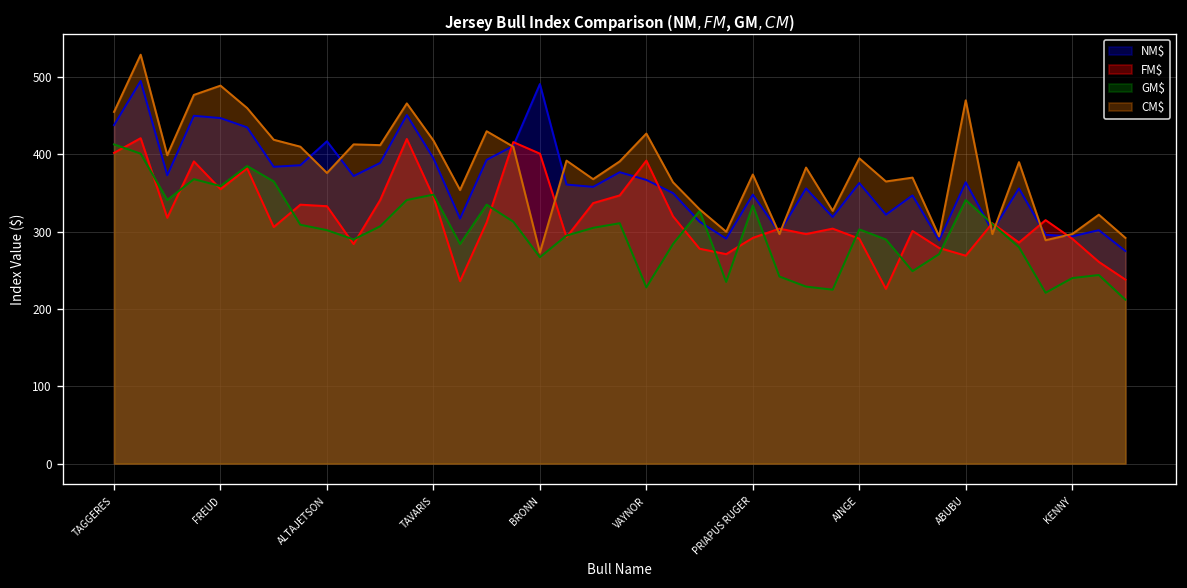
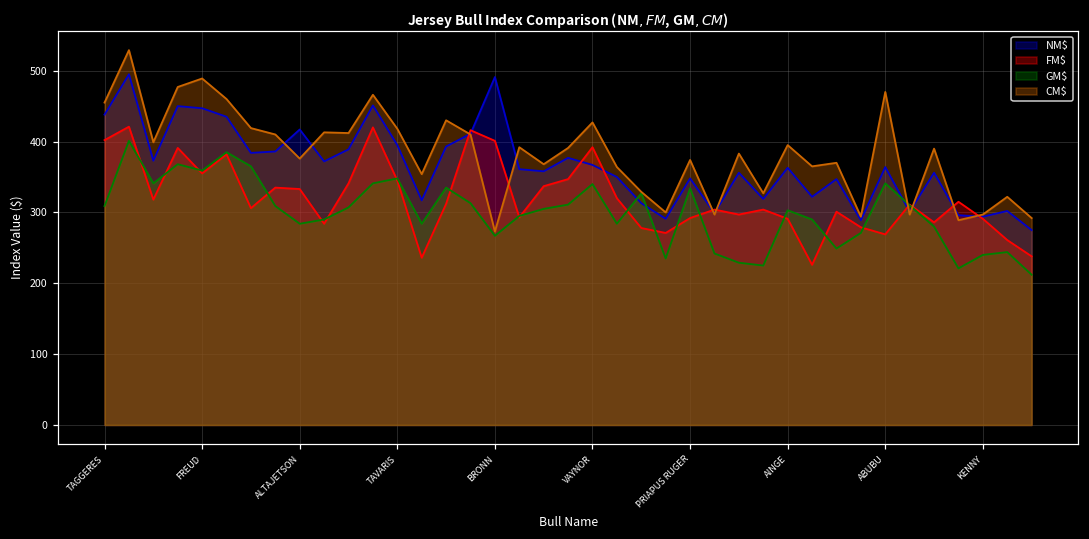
  {
    "NM$": {
      "TAGGERES": 440,
      "FREUD": 450,
      "ALTAJETSON": 420,
      "TAVARIS": 400,
      "BRONN": 490,
      "VAYNOR": 370,
      "PRIAPUS RUGER": 350,
      "AINGE": 360,
      "ABUBU": 360
    },
    "FM$": {
      "TAGGERES": 400,
      "FREUD": 360,
      "ALTAJETSON": 330,
      "BRONN": 400,
      "VAYNOR": 390,
      "PRIAPUS RUGER": 290,
      "AINGE": 290,
      "ABUBU": 270
    },
    "GM$": {
-     "TAGGERES": 410,
+     "TAGGERES": 310,
      "FREUD": 360,
-     "ALTAJETSON": 300,
+     "ALTAJETSON": 280,
      "BRONN": 270,
-     "VAYNOR": 230,
+     "VAYNOR": 340,
      "PRIAPUS RUGER": 330,
      "AINGE": 300,
      "ABUBU": 340,
      "KENNY": 240
    },
    "CM$": {
      "TAGGERES": 460,
      "FREUD": 490,
      "ALTAJETSON": 380,
      "TAVARIS": 420,
      "BRONN": 270,
      "VAYNOR": 430,
      "PRIAPUS RUGER": 370,
      "AINGE": 400,
      "ABUBU": 470
    }
  }
